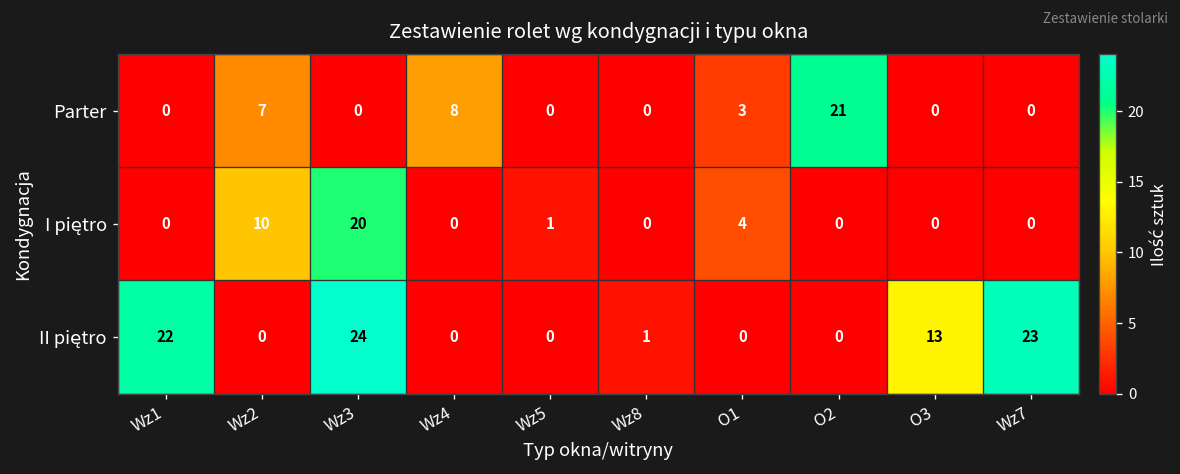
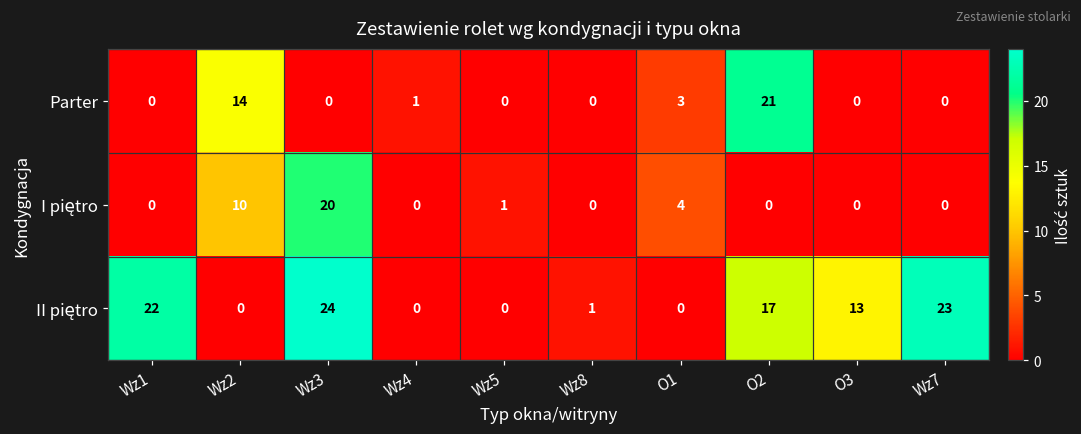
  {
    "Parter": {
      "Wz1": 0,
-     "Wz2": 7,
+     "Wz2": 14,
      "Wz3": 0,
-     "Wz4": 8,
+     "Wz4": 1,
      "Wz5": 0,
      "Wz8": 0,
      "O1": 3,
      "O2": 21,
      "O3": 0,
      "Wz7": 0
    },
    "I piętro": {
      "Wz1": 0,
      "Wz2": 10,
      "Wz3": 20,
      "Wz4": 0,
      "Wz5": 1,
      "Wz8": 0,
      "O1": 4,
      "O2": 0,
      "O3": 0,
      "Wz7": 0
    },
    "II piętro": {
      "Wz1": 22,
      "Wz2": 0,
      "Wz3": 24,
      "Wz4": 0,
      "Wz5": 0,
      "Wz8": 1,
      "O1": 0,
-     "O2": 0,
+     "O2": 17,
      "O3": 13,
      "Wz7": 23
    }
  }
